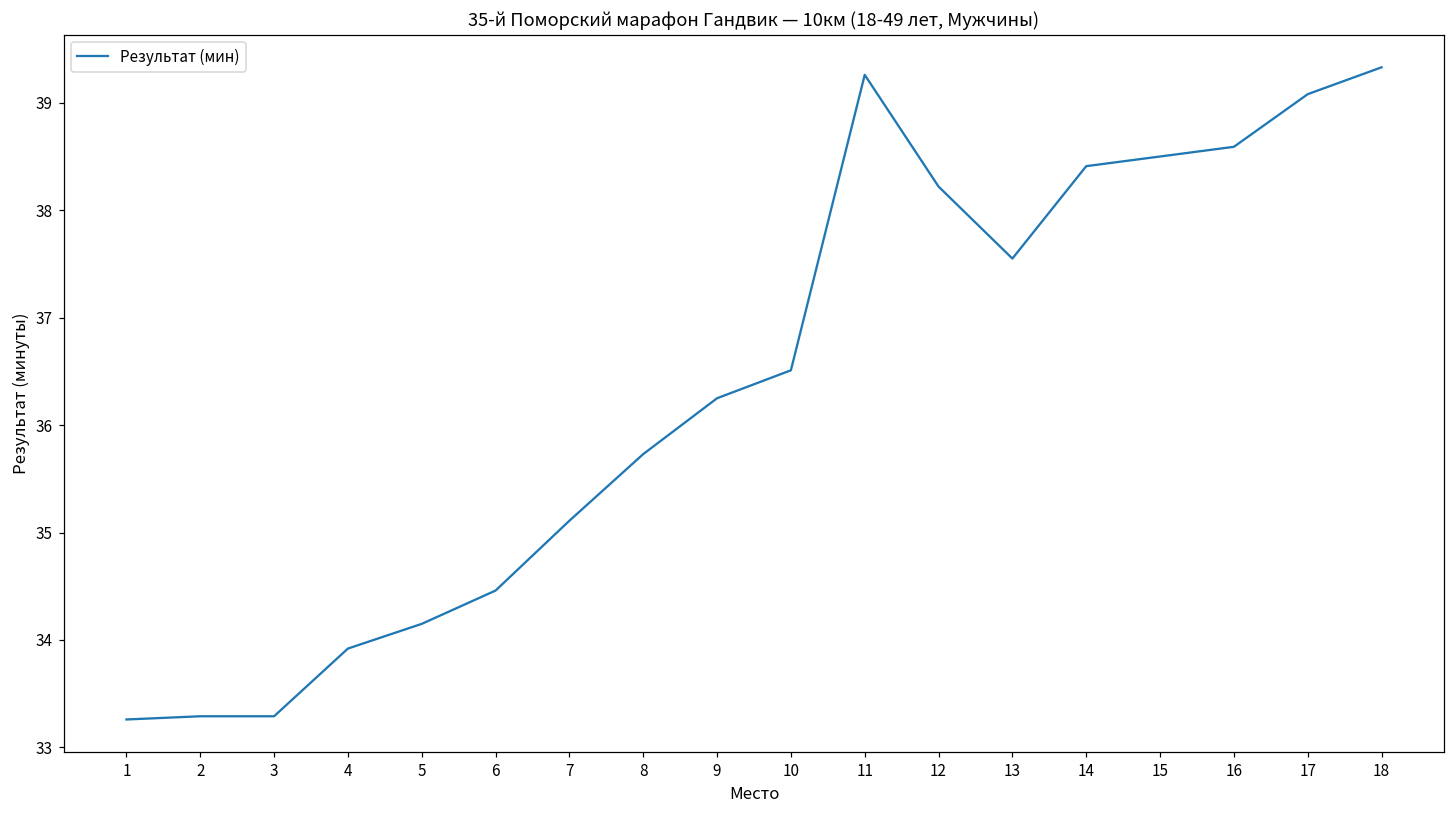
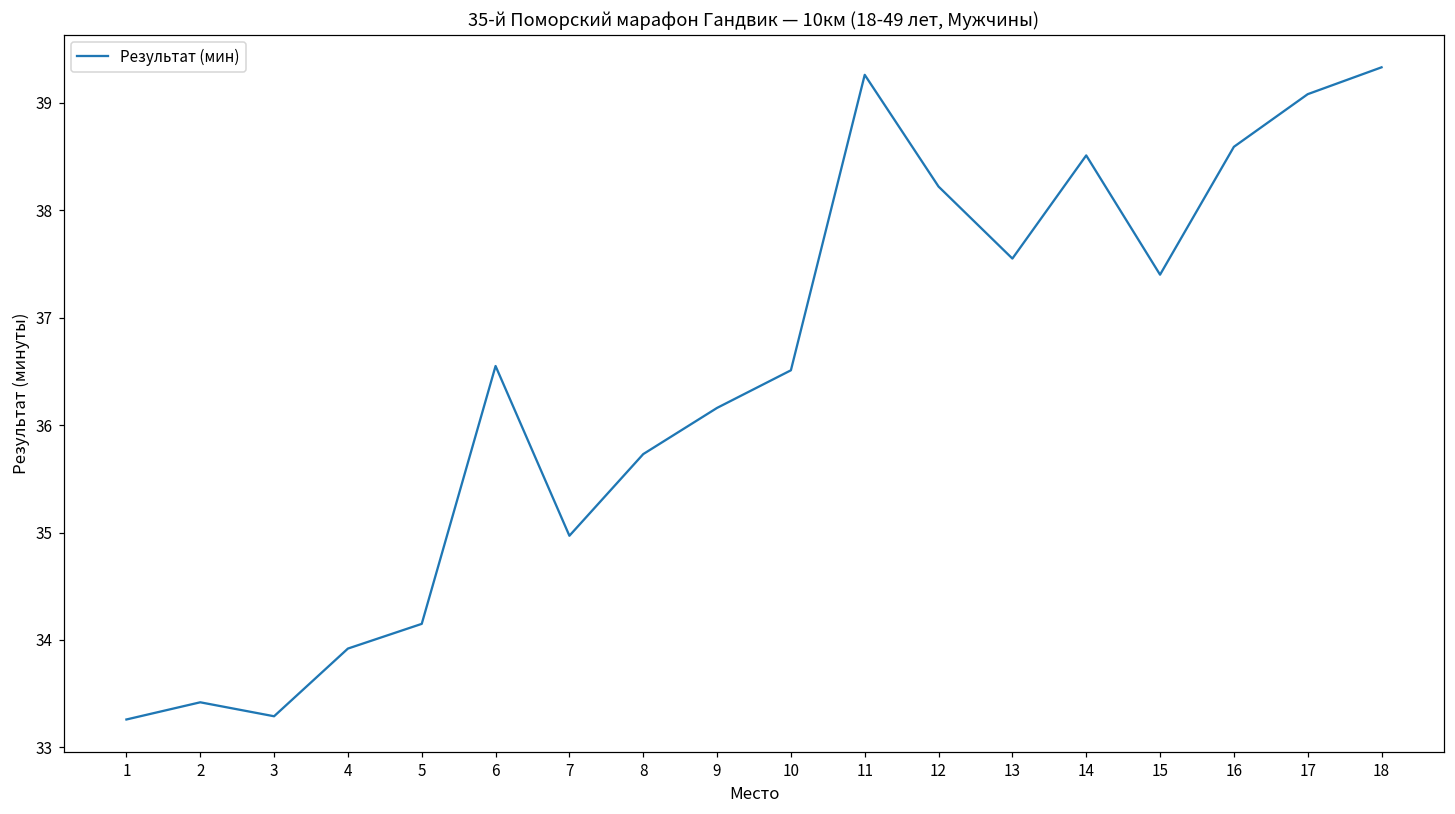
  {
    "1": 33.3,
-   "2": 33.3,
+   "2": 33.4,
    "3": 33.3,
    "4": 33.9,
    "5": 34.2,
-   "6": 34.5,
-   "7": 35.1,
+   "6": 36.6,
+   "7": 35.0,
    "8": 35.7,
-   "9": 36.3,
+   "9": 36.2,
    "10": 36.5,
    "11": 39.3,
    "12": 38.2,
    "13": 37.6,
-   "14": 38.4,
-   "15": 38.5,
+   "14": 38.5,
+   "15": 37.4,
    "16": 38.6,
    "17": 39.1,
    "18": 39.3
  }
